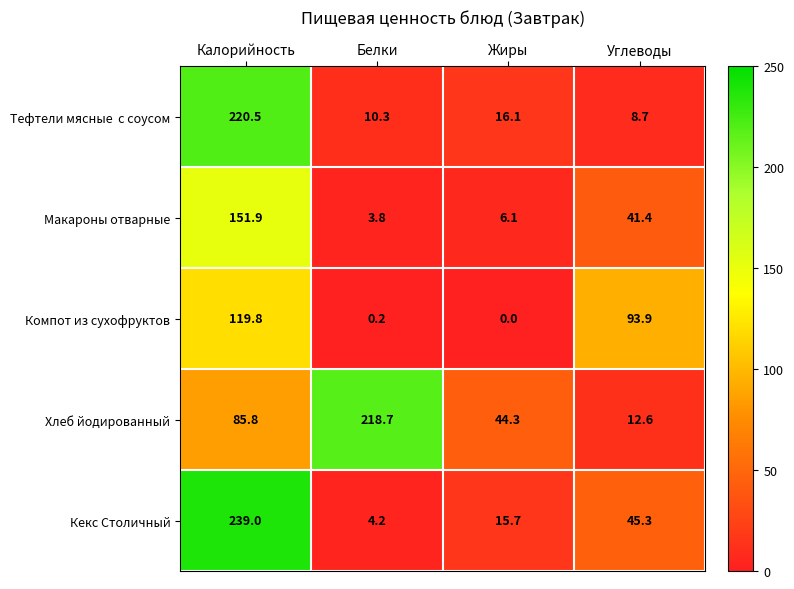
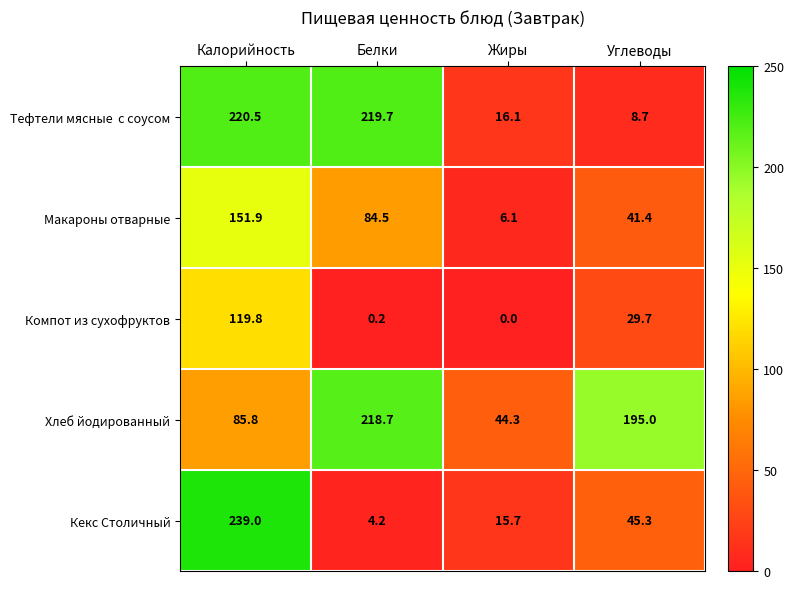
  {
    "Тефтели мясные с соусом": {
      "Калорийность": 220.5,
-     "Белки": 10.3,
+     "Белки": 219.7,
      "Жиры": 16.1,
      "Углеводы": 8.7
    },
    "Макароны отварные": {
      "Калорийность": 151.9,
-     "Белки": 3.8,
+     "Белки": 84.5,
      "Жиры": 6.1,
      "Углеводы": 41.4
    },
    "Компот из сухофруктов": {
      "Калорийность": 119.8,
      "Белки": 0.2,
      "Жиры": 0.0,
-     "Углеводы": 93.9
+     "Углеводы": 29.7
    },
    "Хлеб йодированный": {
      "Калорийность": 85.8,
      "Белки": 218.7,
      "Жиры": 44.3,
-     "Углеводы": 12.6
+     "Углеводы": 195.0
    },
    "Кекс Столичный": {
      "Калорийность": 239.0,
      "Белки": 4.2,
      "Жиры": 15.7,
      "Углеводы": 45.3
    }
  }
